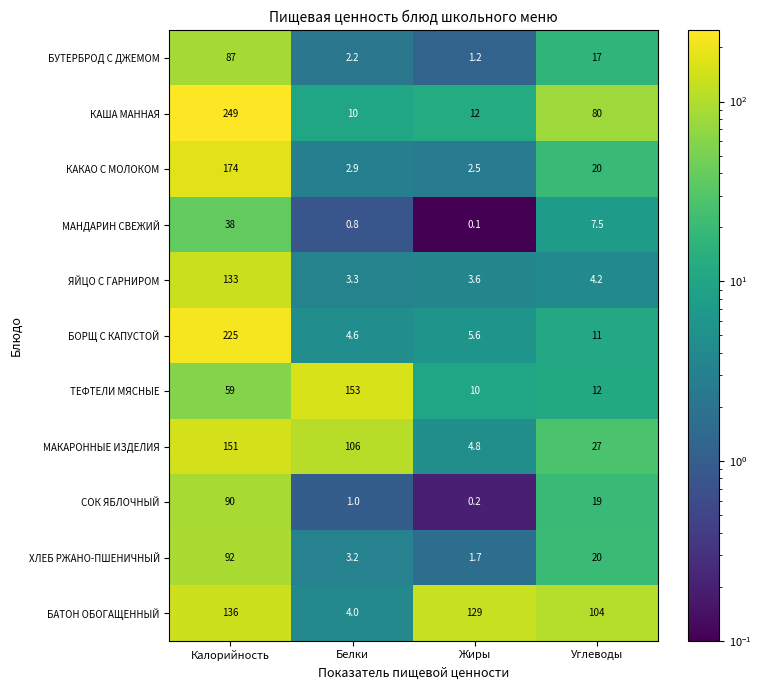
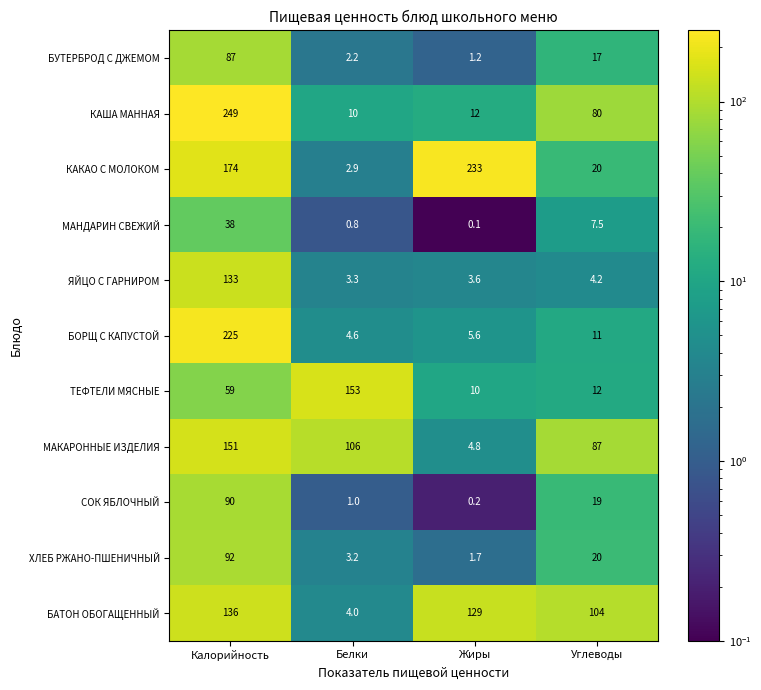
  {
    "БУТЕРБРОД С ДЖЕМОМ": {
      "Калорийность": 87,
      "Белки": 2.2,
      "Жиры": 1.2,
      "Углеводы": 17
    },
    "КАША МАННАЯ": {
      "Калорийность": 249,
      "Белки": 10,
      "Жиры": 12,
      "Углеводы": 80
    },
    "КАКАО С МОЛОКОМ": {
      "Калорийность": 174,
      "Белки": 2.9,
-     "Жиры": 2.5,
+     "Жиры": 233,
      "Углеводы": 20
    },
    "МАНДАРИН СВЕЖИЙ": {
      "Калорийность": 38,
      "Белки": 0.8,
      "Жиры": 0.1,
      "Углеводы": 7.5
    },
    "ЯЙЦО С ГАРНИРОМ": {
      "Калорийность": 133,
      "Белки": 3.3,
      "Жиры": 3.6,
      "Углеводы": 4.2
    },
    "БОРЩ С КАПУСТОЙ": {
      "Калорийность": 225,
      "Белки": 4.6,
      "Жиры": 5.6,
      "Углеводы": 11
    },
    "ТЕФТЕЛИ МЯСНЫЕ": {
      "Калорийность": 59,
      "Белки": 153,
      "Жиры": 10,
      "Углеводы": 12
    },
    "МАКАРОННЫЕ ИЗДЕЛИЯ": {
      "Калорийность": 151,
      "Белки": 106,
      "Жиры": 4.8,
-     "Углеводы": 27
+     "Углеводы": 87
    },
    "СОК ЯБЛОЧНЫЙ": {
      "Калорийность": 90,
      "Белки": 1.0,
      "Жиры": 0.2,
      "Углеводы": 19
    },
    "ХЛЕБ РЖАНО-ПШЕНИЧНЫЙ": {
      "Калорийность": 92,
      "Белки": 3.2,
      "Жиры": 1.7,
      "Углеводы": 20
    },
    "БАТОН ОБОГАЩЕННЫЙ": {
      "Калорийность": 136,
      "Белки": 4.0,
      "Жиры": 129,
      "Углеводы": 104
    }
  }
